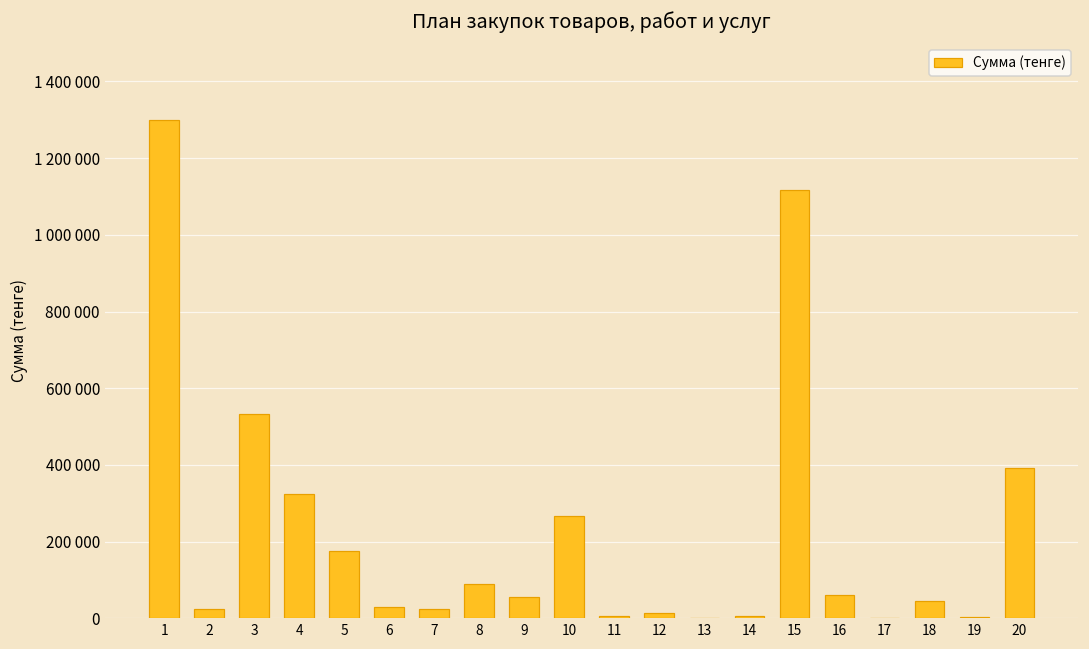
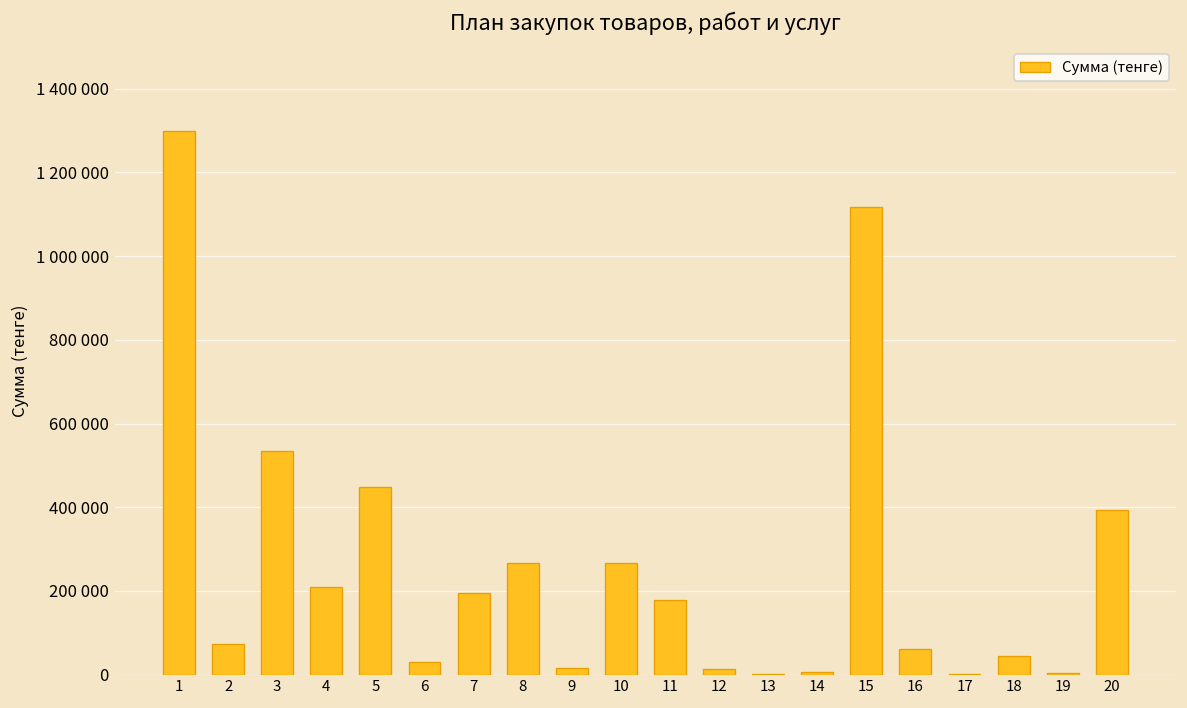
  {
    "1": 1300000,
-   "2": 30000,
+   "2": 70000,
    "3": 530000,
-   "4": 330000,
-   "5": 180000,
+   "4": 210000,
+   "5": 450000,
    "6": 30000,
-   "7": 30000,
-   "8": 90000,
-   "9": 60000,
+   "7": 200000,
+   "8": 270000,
+   "9": 20000,
    "10": 270000,
-   "11": 10000,
+   "11": 180000,
    "12": 10000,
    "15": 1120000,
    "16": 60000,
    "18": 50000,
    "20": 390000
  }
